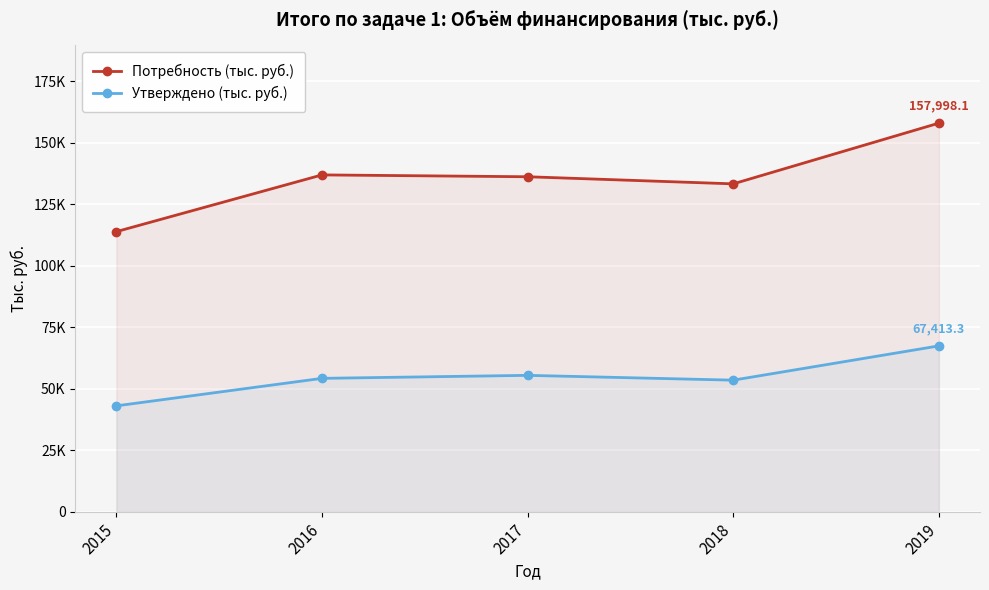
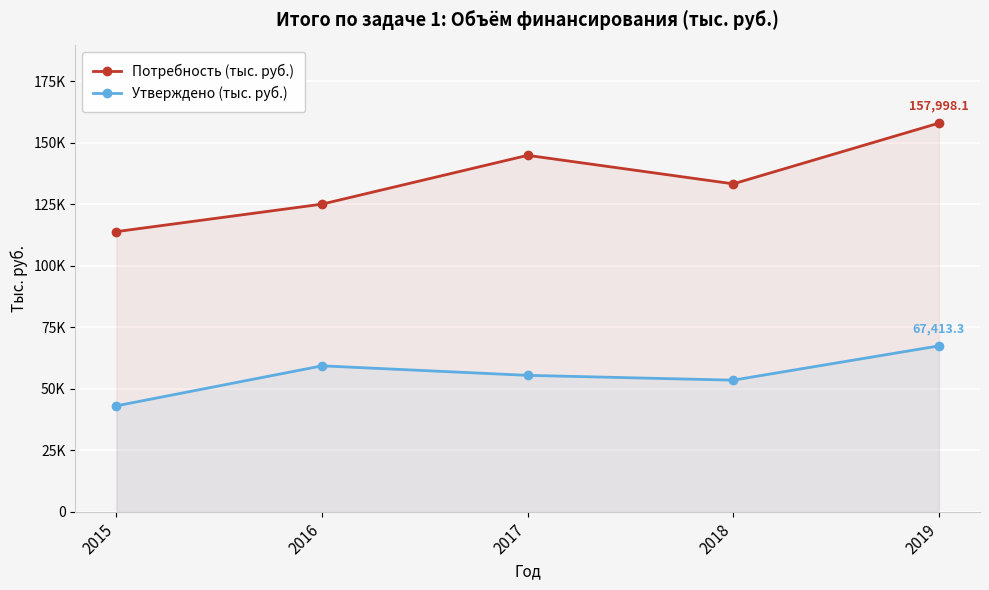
  {
    "Потребность (тыс. руб.)": {
      "2015": 114000,
-     "2016": 137000,
-     "2017": 136000,
+     "2016": 125000,
+     "2017": 145000,
      "2018": 133000
    },
    "Утверждено (тыс. руб.)": {
      "2015": 43000,
-     "2016": 54000,
+     "2016": 59000,
      "2017": 55000,
      "2018": 53000
    }
  }
